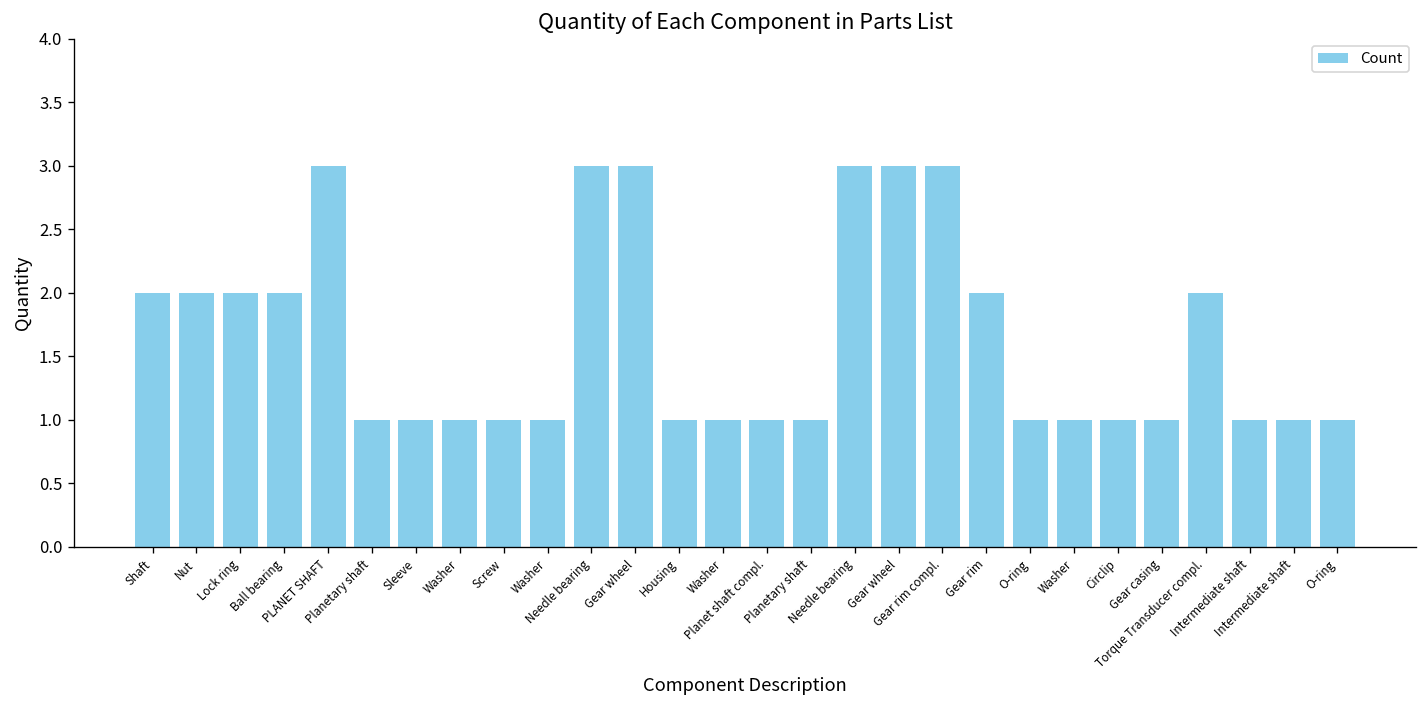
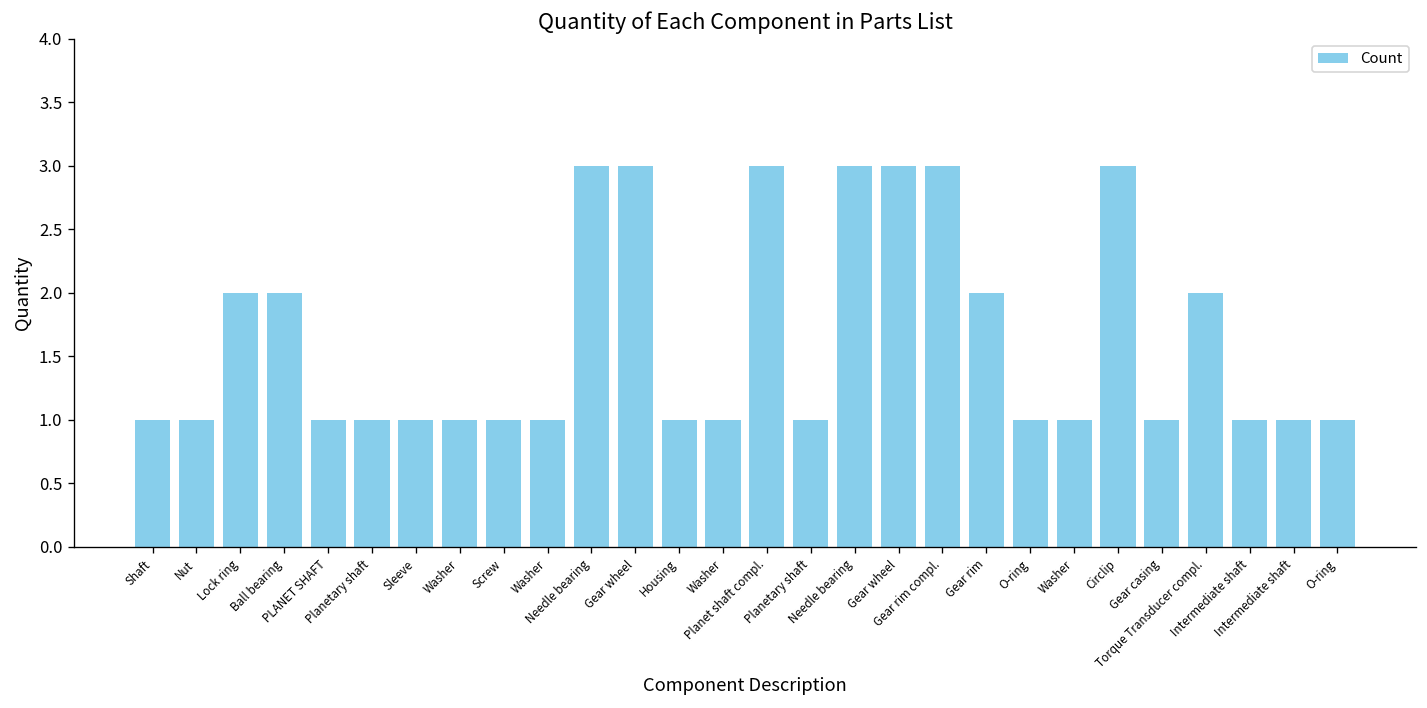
  {
-   "Shaft": 2,
-   "Nut": 2,
+   "Shaft": 1,
+   "Nut": 1,
    "Lock ring": 2,
    "Ball bearing": 2,
-   "PLANET SHAFT": 3,
+   "PLANET SHAFT": 1,
    "Sleeve": 1,
    "Screw": 1,
    "Housing": 1,
-   "Planet shaft compl.": 1,
+   "Planet shaft compl.": 3,
    "Gear rim compl.": 3,
    "Gear rim": 2,
-   "Circlip": 1,
+   "Circlip": 3,
    "Gear casing": 1,
    "Torque Transducer compl.": 2
  }
